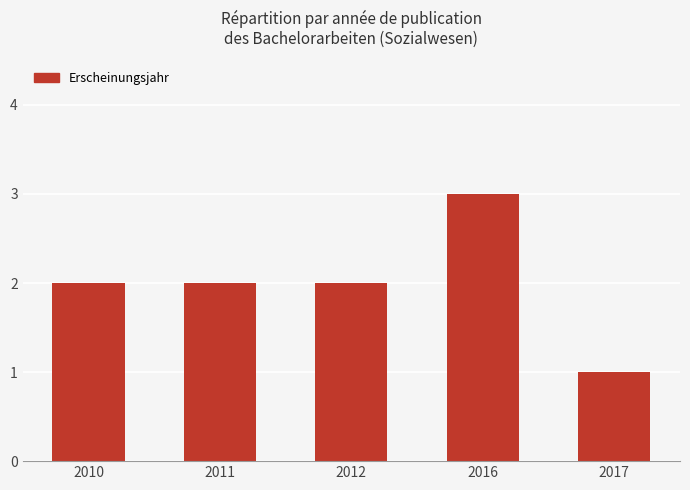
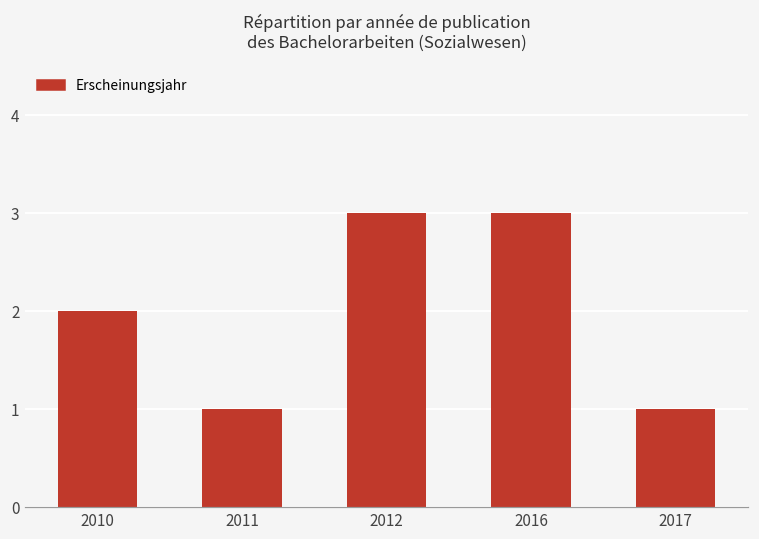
  {
    "2010": 2,
-   "2011": 2,
-   "2012": 2,
+   "2011": 1,
+   "2012": 3,
    "2016": 3,
    "2017": 1
  }
